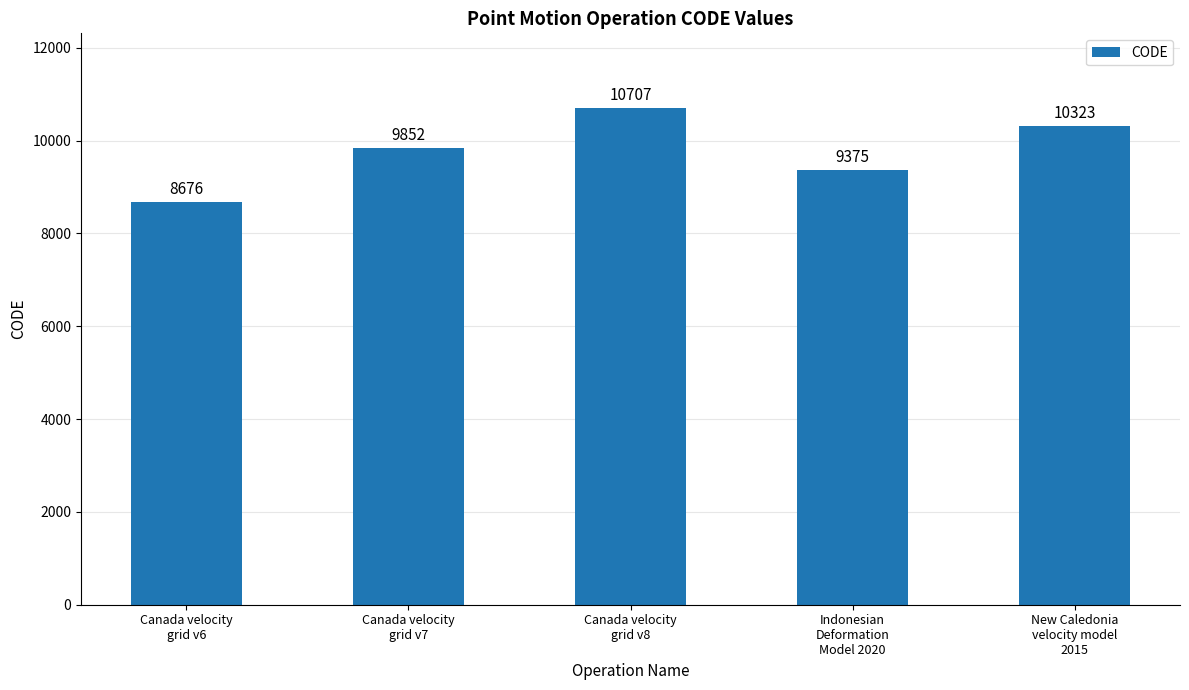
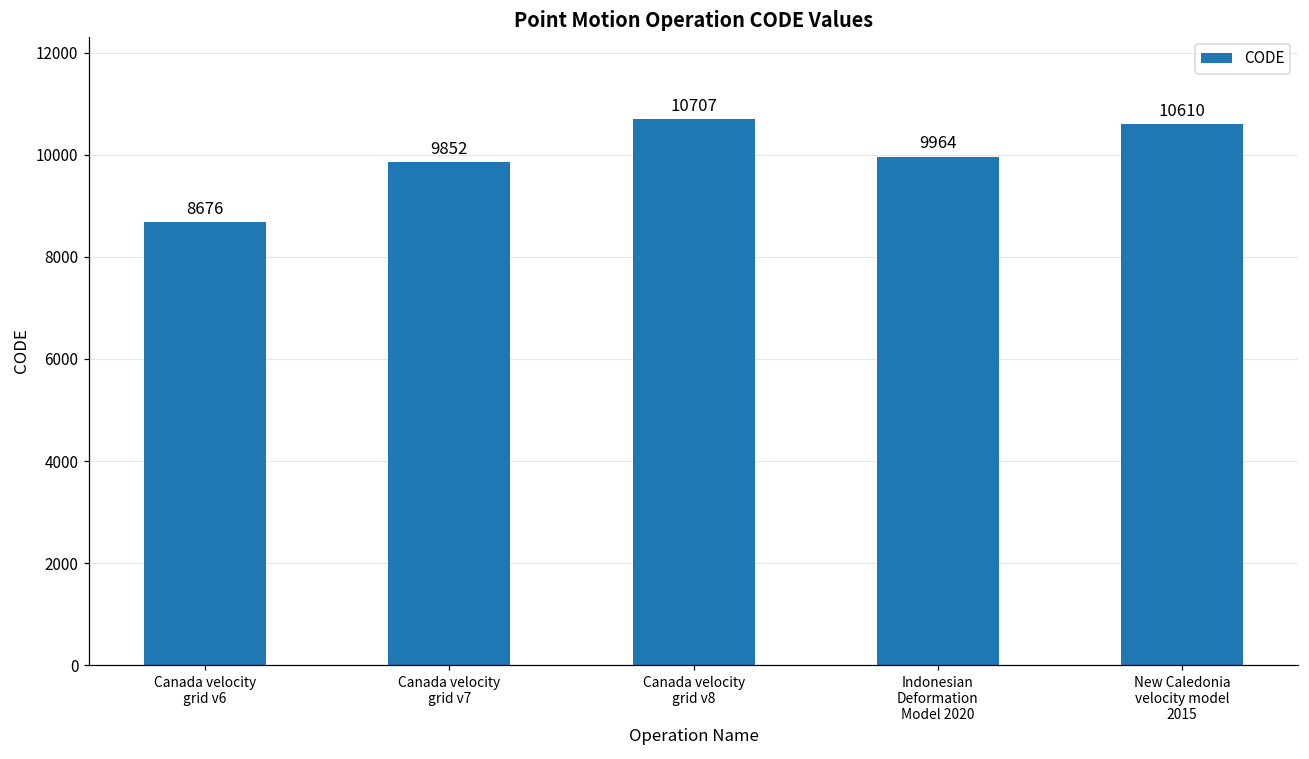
  {
    "Canada velocity grid v6": 8676,
    "Canada velocity grid v7": 9852,
    "Canada velocity grid v8": 10707,
-   "Indonesian Deformation Model 2020": 9375,
-   "New Caledonia velocity model 2015": 10323
+   "Indonesian Deformation Model 2020": 9964,
+   "New Caledonia velocity model 2015": 10610
  }
